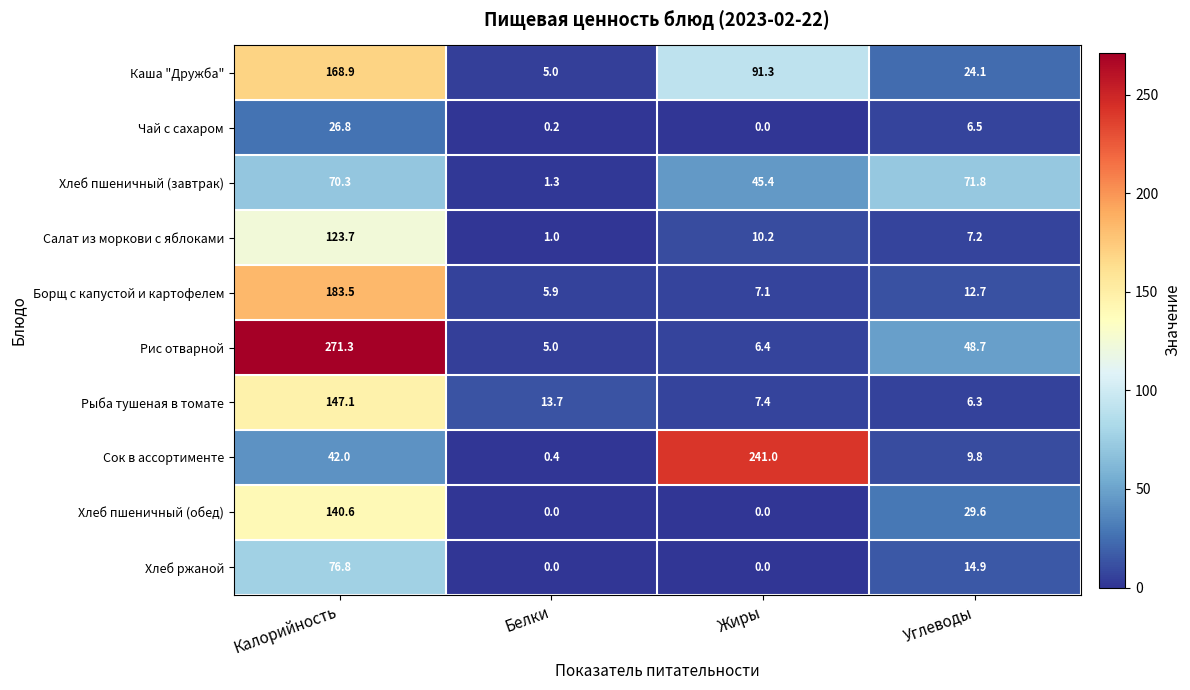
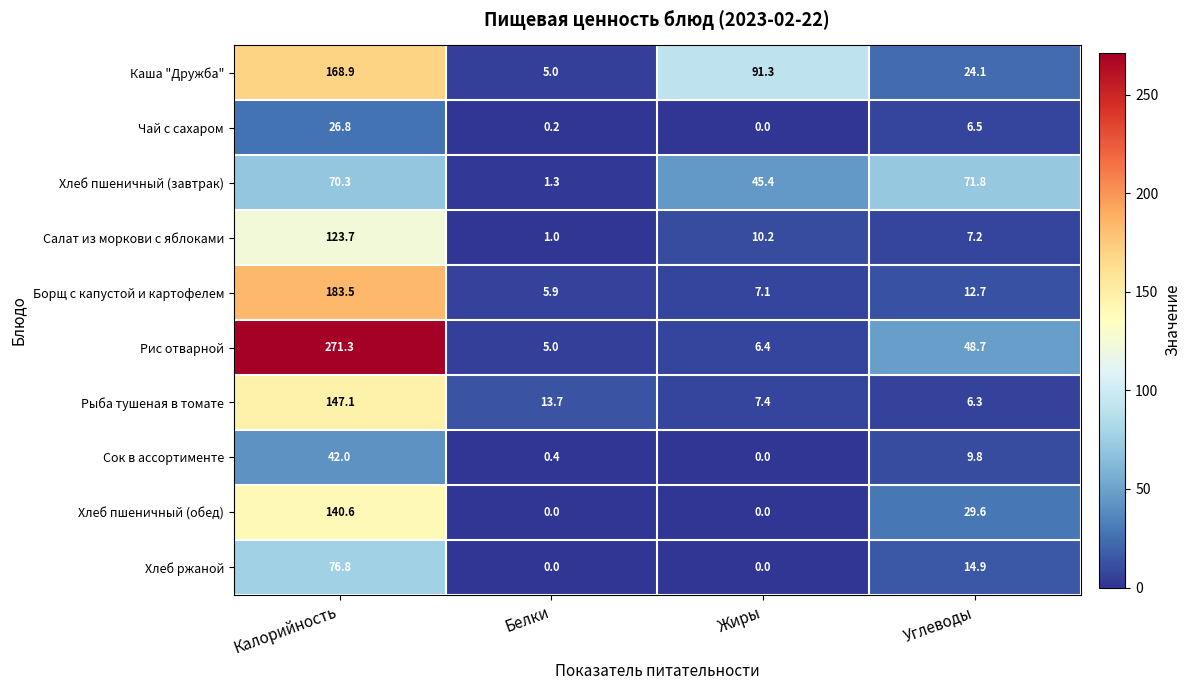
  {
    "Каша \"Дружба\"": {
      "Калорийность": 168.9,
      "Белки": 5.0,
      "Жиры": 91.3,
      "Углеводы": 24.1
    },
    "Чай с сахаром": {
      "Калорийность": 26.8,
      "Белки": 0.2,
      "Жиры": 0.0,
      "Углеводы": 6.5
    },
    "Хлеб пшеничный (завтрак)": {
      "Калорийность": 70.3,
      "Белки": 1.3,
      "Жиры": 45.4,
      "Углеводы": 71.8
    },
    "Салат из моркови с яблоками": {
      "Калорийность": 123.7,
      "Белки": 1.0,
      "Жиры": 10.2,
      "Углеводы": 7.2
    },
    "Борщ с капустой и картофелем": {
      "Калорийность": 183.5,
      "Белки": 5.9,
      "Жиры": 7.1,
      "Углеводы": 12.7
    },
    "Рис отварной": {
      "Калорийность": 271.3,
      "Белки": 5.0,
      "Жиры": 6.4,
      "Углеводы": 48.7
    },
    "Рыба тушеная в томате": {
      "Калорийность": 147.1,
      "Белки": 13.7,
      "Жиры": 7.4,
      "Углеводы": 6.3
    },
    "Сок в ассортименте": {
      "Калорийность": 42.0,
      "Белки": 0.4,
-     "Жиры": 241.0,
+     "Жиры": 0.0,
      "Углеводы": 9.8
    },
    "Хлеб пшеничный (обед)": {
      "Калорийность": 140.6,
      "Белки": 0.0,
      "Жиры": 0.0,
      "Углеводы": 29.6
    },
    "Хлеб ржаной": {
      "Калорийность": 76.8,
      "Белки": 0.0,
      "Жиры": 0.0,
      "Углеводы": 14.9
    }
  }
